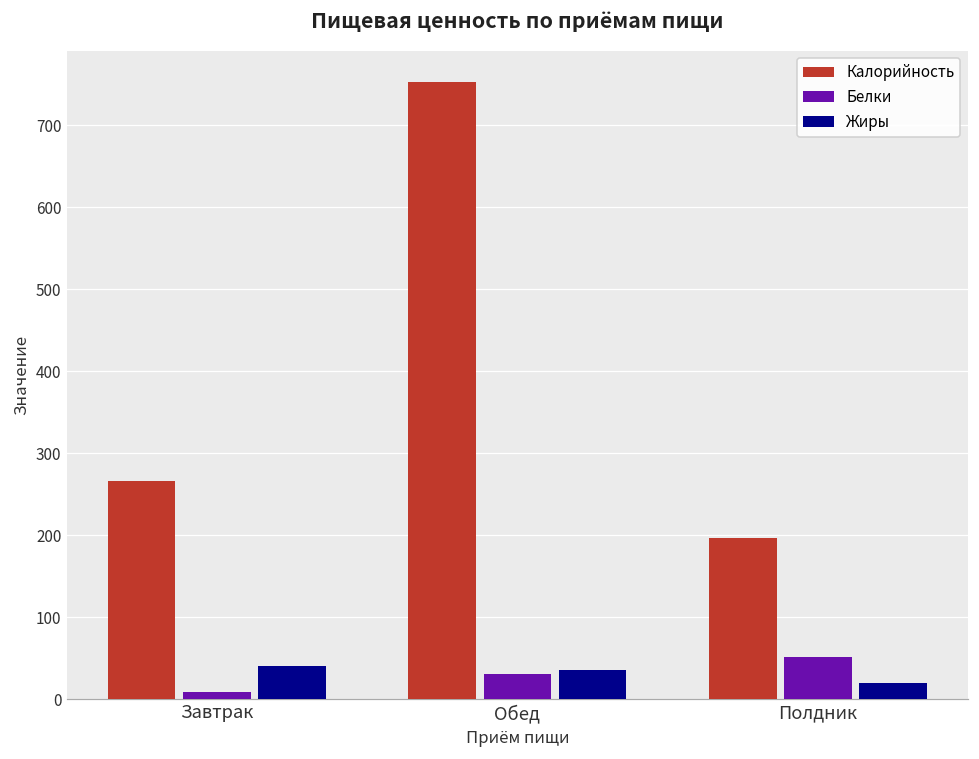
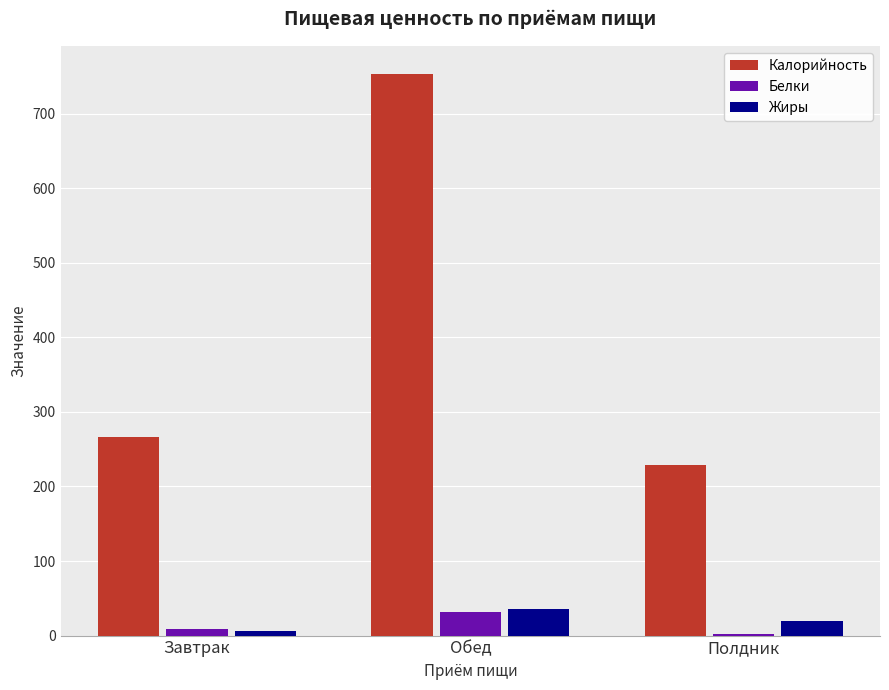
  {
    "Калорийность": {
      "Завтрак": 270,
      "Обед": 750,
-     "Полдник": 200
+     "Полдник": 230
    },
    "Белки": {
      "Завтрак": 10,
      "Обед": 30,
-     "Полдник": 50
+     "Полдник": 0
    },
    "Жиры": {
-     "Завтрак": 40,
+     "Завтрак": 10,
      "Обед": 40,
      "Полдник": 20
    }
  }
